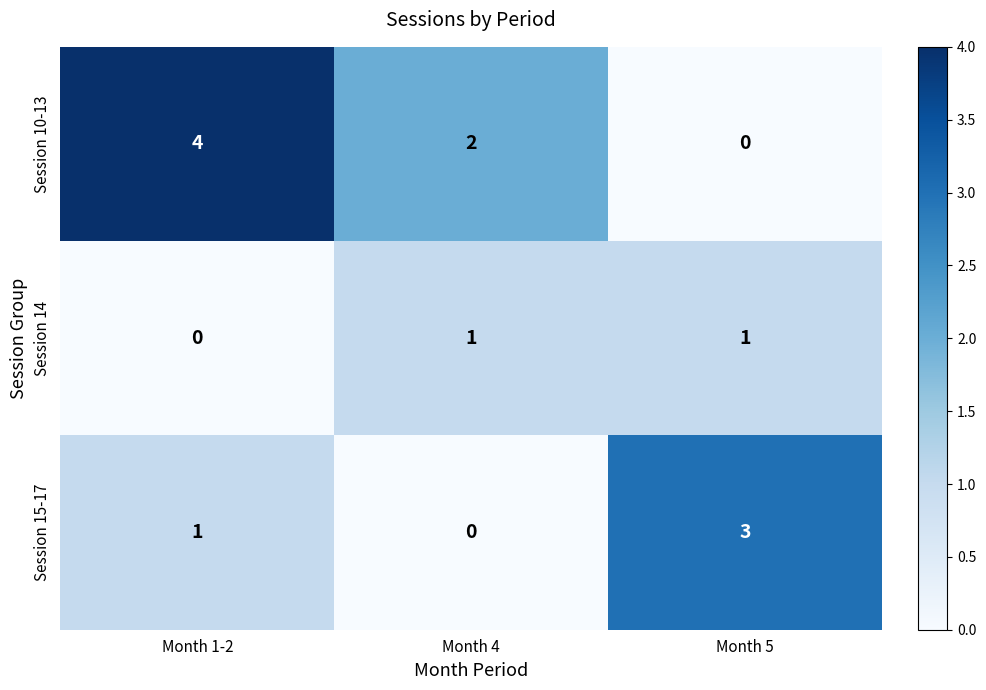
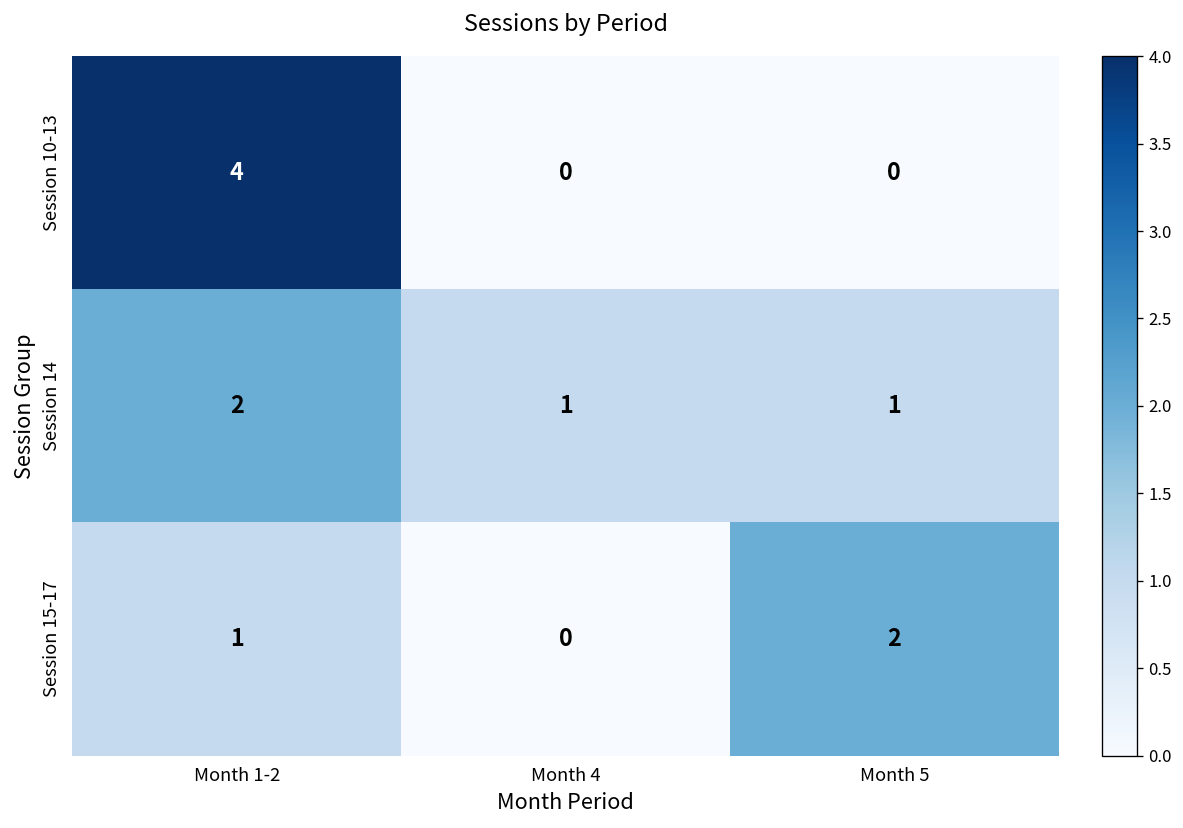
  {
    "Session 10-13": {
      "Month 1-2": 4,
-     "Month 4": 2,
+     "Month 4": 0,
      "Month 5": 0
    },
    "Session 14": {
-     "Month 1-2": 0,
+     "Month 1-2": 2,
      "Month 4": 1,
      "Month 5": 1
    },
    "Session 15-17": {
      "Month 1-2": 1,
      "Month 4": 0,
-     "Month 5": 3
+     "Month 5": 2
    }
  }
